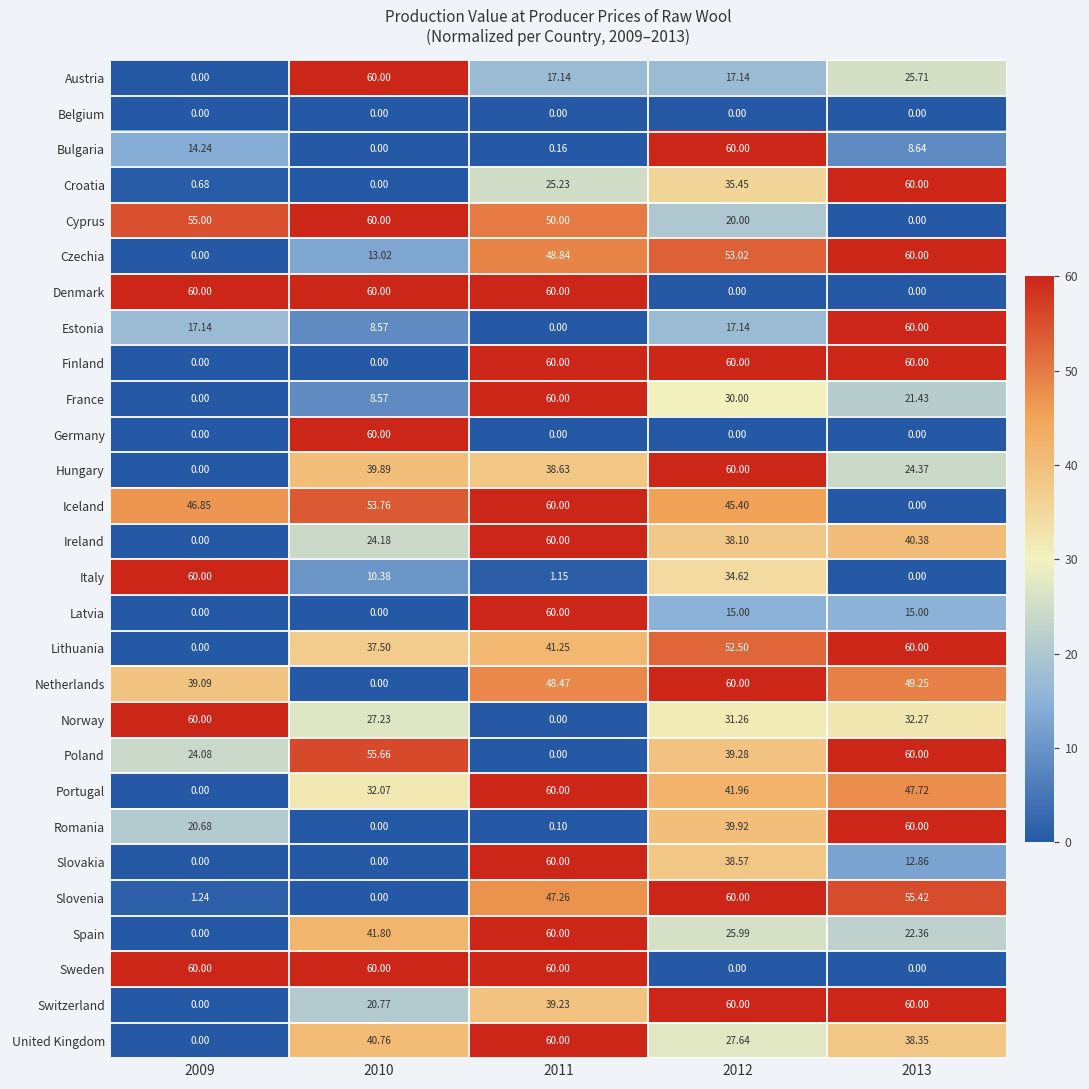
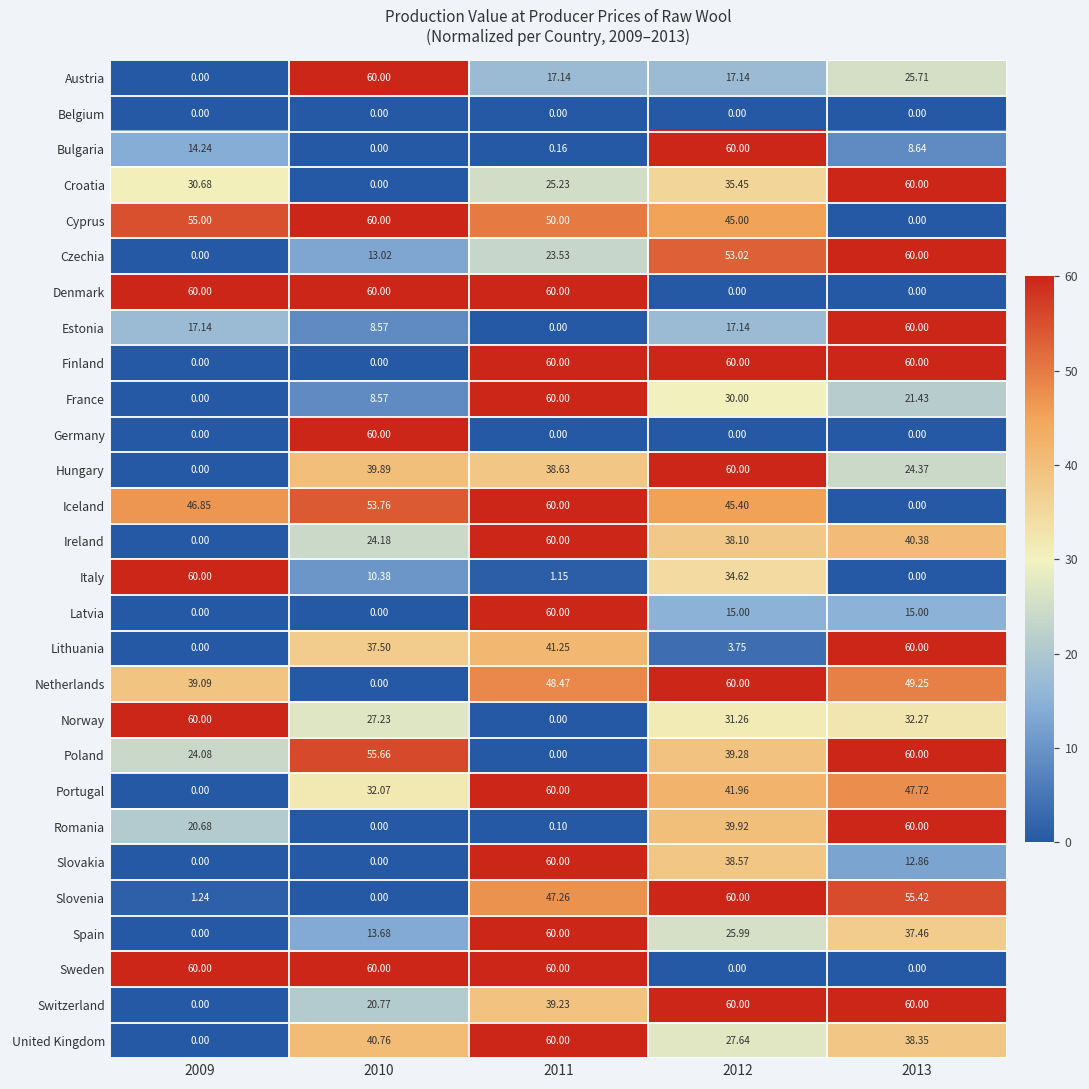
  {
    "Austria": {
      "2009": 0.00,
      "2010": 60.00,
      "2011": 17.14,
      "2012": 17.14,
      "2013": 25.71
    },
    "Belgium": {
      "2009": 0.00,
      "2010": 0.00,
      "2011": 0.00,
      "2012": 0.00,
      "2013": 0.00
    },
    "Bulgaria": {
      "2009": 14.24,
      "2010": 0.00,
      "2011": 0.16,
      "2012": 60.00,
      "2013": 8.64
    },
    "Croatia": {
-     "2009": 0.68,
+     "2009": 30.68,
      "2010": 0.00,
      "2011": 25.23,
      "2012": 35.45,
      "2013": 60.00
    },
    "Cyprus": {
      "2009": 55.00,
      "2010": 60.00,
      "2011": 50.00,
-     "2012": 20.00,
+     "2012": 45.00,
      "2013": 0.00
    },
    "Czechia": {
      "2009": 0.00,
      "2010": 13.02,
-     "2011": 48.84,
+     "2011": 23.53,
      "2012": 53.02,
      "2013": 60.00
    },
    "Denmark": {
      "2009": 60.00,
      "2010": 60.00,
      "2011": 60.00,
      "2012": 0.00,
      "2013": 0.00
    },
    "Estonia": {
      "2009": 17.14,
      "2010": 8.57,
      "2011": 0.00,
      "2012": 17.14,
      "2013": 60.00
    },
    "Finland": {
      "2009": 0.00,
      "2010": 0.00,
      "2011": 60.00,
      "2012": 60.00,
      "2013": 60.00
    },
    "France": {
      "2009": 0.00,
      "2010": 8.57,
      "2011": 60.00,
      "2012": 30.00,
      "2013": 21.43
    },
    "Germany": {
      "2009": 0.00,
      "2010": 60.00,
      "2011": 0.00,
      "2012": 0.00,
      "2013": 0.00
    },
    "Hungary": {
      "2009": 0.00,
      "2010": 39.89,
      "2011": 38.63,
      "2012": 60.00,
      "2013": 24.37
    },
    "Iceland": {
      "2009": 46.85,
      "2010": 53.76,
      "2011": 60.00,
      "2012": 45.40,
      "2013": 0.00
    },
    "Ireland": {
      "2009": 0.00,
      "2010": 24.18,
      "2011": 60.00,
      "2012": 38.10,
      "2013": 40.38
    },
    "Italy": {
      "2009": 60.00,
      "2010": 10.38,
      "2011": 1.15,
      "2012": 34.62,
      "2013": 0.00
    },
    "Latvia": {
      "2009": 0.00,
      "2010": 0.00,
      "2011": 60.00,
      "2012": 15.00,
      "2013": 15.00
    },
    "Lithuania": {
      "2009": 0.00,
      "2010": 37.50,
      "2011": 41.25,
-     "2012": 52.50,
+     "2012": 3.75,
      "2013": 60.00
    },
    "Netherlands": {
      "2009": 39.09,
      "2010": 0.00,
      "2011": 48.47,
      "2012": 60.00,
      "2013": 49.25
    },
    "Norway": {
      "2009": 60.00,
      "2010": 27.23,
      "2011": 0.00,
      "2012": 31.26,
      "2013": 32.27
    },
    "Poland": {
      "2009": 24.08,
      "2010": 55.66,
      "2011": 0.00,
      "2012": 39.28,
      "2013": 60.00
    },
    "Portugal": {
      "2009": 0.00,
      "2010": 32.07,
      "2011": 60.00,
      "2012": 41.96,
      "2013": 47.72
    },
    "Romania": {
      "2009": 20.68,
      "2010": 0.00,
      "2011": 0.10,
      "2012": 39.92,
      "2013": 60.00
    },
    "Slovakia": {
      "2009": 0.00,
      "2010": 0.00,
      "2011": 60.00,
      "2012": 38.57,
      "2013": 12.86
    },
    "Slovenia": {
      "2009": 1.24,
      "2010": 0.00,
      "2011": 47.26,
      "2012": 60.00,
      "2013": 55.42
    },
    "Spain": {
      "2009": 0.00,
-     "2010": 41.80,
+     "2010": 13.68,
      "2011": 60.00,
      "2012": 25.99,
-     "2013": 22.36
+     "2013": 37.46
    },
    "Sweden": {
      "2009": 60.00,
      "2010": 60.00,
      "2011": 60.00,
      "2012": 0.00,
      "2013": 0.00
    },
    "Switzerland": {
      "2009": 0.00,
      "2010": 20.77,
      "2011": 39.23,
      "2012": 60.00,
      "2013": 60.00
    },
    "United Kingdom": {
      "2009": 0.00,
      "2010": 40.76,
      "2011": 60.00,
      "2012": 27.64,
      "2013": 38.35
    }
  }
